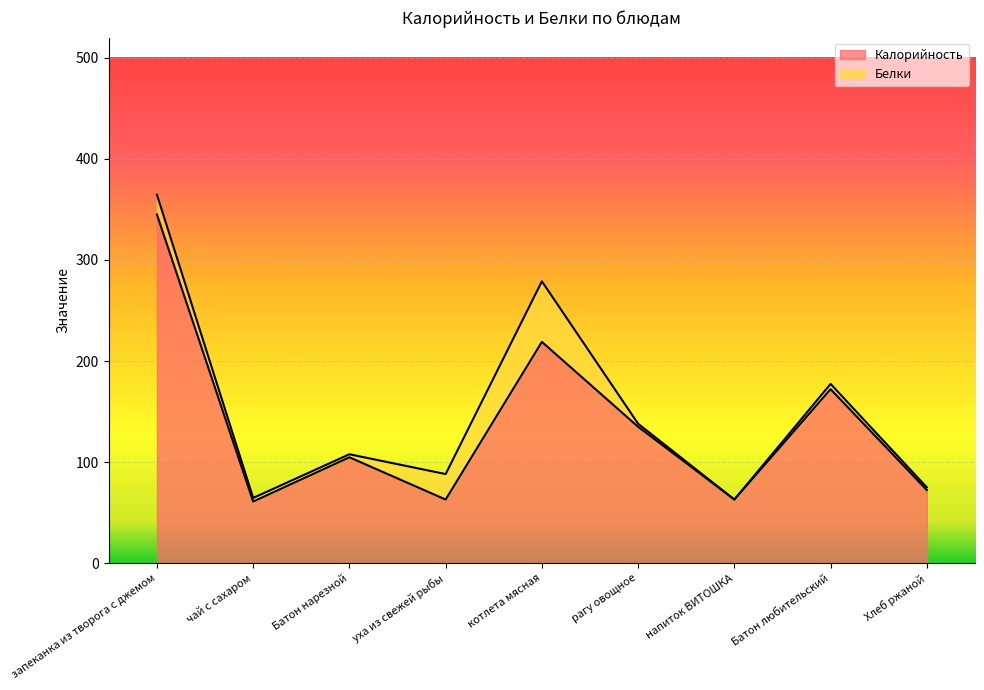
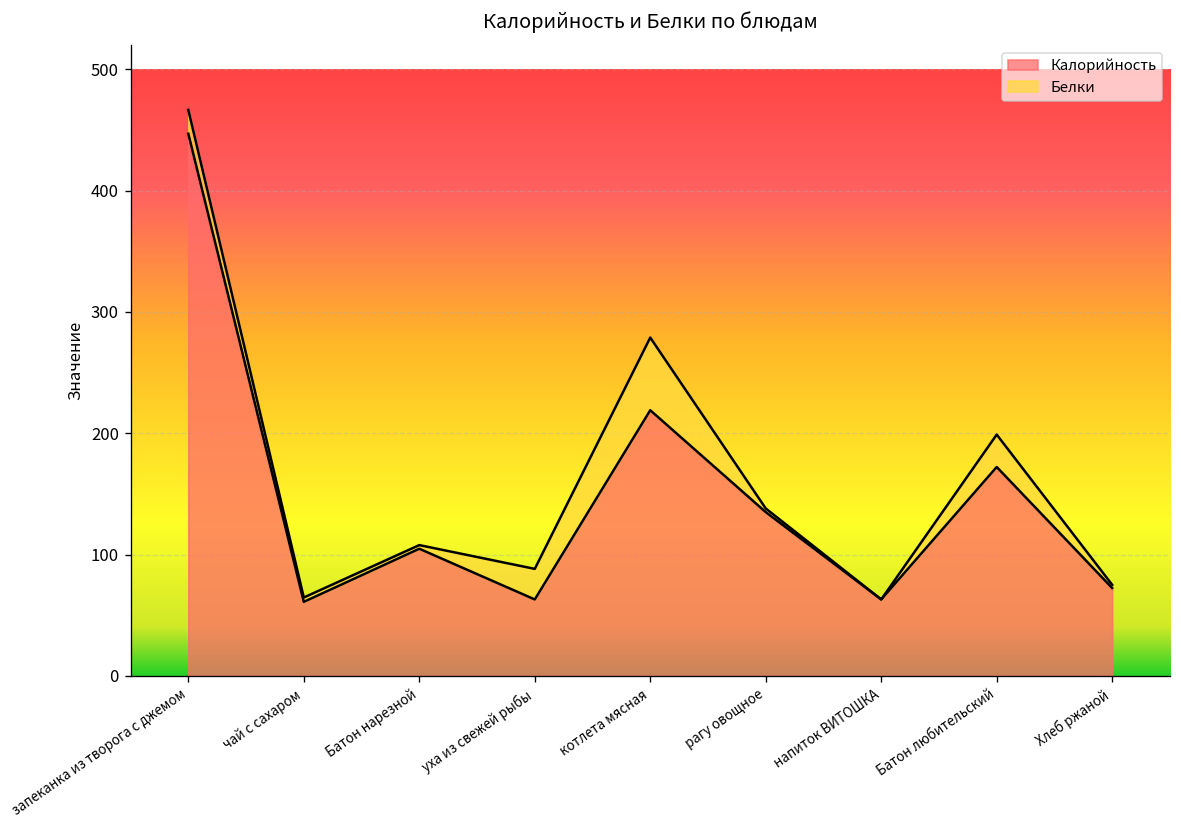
  {
    "Калорийность": {
-     "запеканка из творога с джемом": 345,
+     "запеканка из творога с джемом": 447,
      "чай с сахаром": 61,
      "Батон нарезной": 105,
      "уха из свежей рыбы": 63,
      "котлета мясная": 219,
      "рагу овощное": 135,
      "Батон любительский": 172,
      "Хлеб ржаной": 72
    },
    "Белки": {
      "запеканка из творога с джемом": 20,
      "чай с сахаром": 4,
      "Батон нарезной": 3,
      "уха из свежей рыбы": 25,
      "котлета мясная": 60,
      "рагу овощное": 3,
-     "Батон любительский": 5,
+     "Батон любительский": 27,
      "Хлеб ржаной": 3
    }
  }
